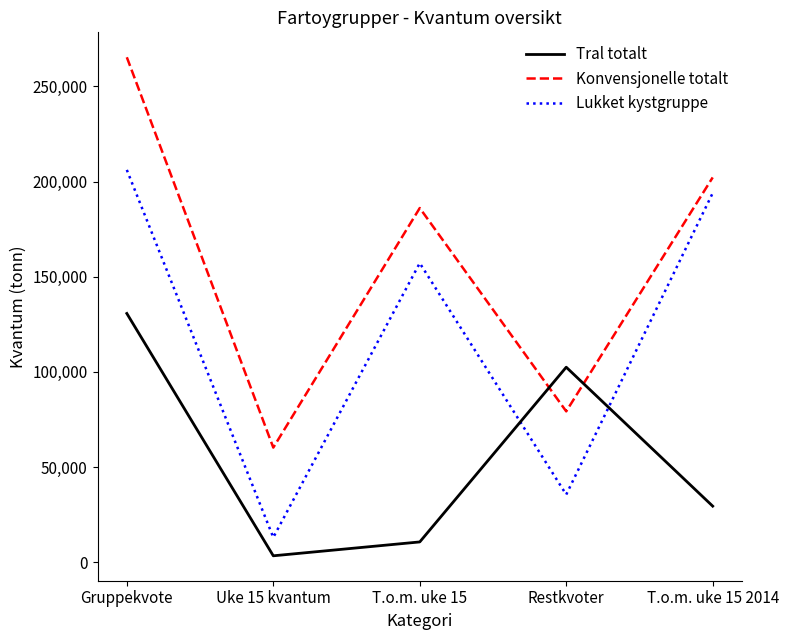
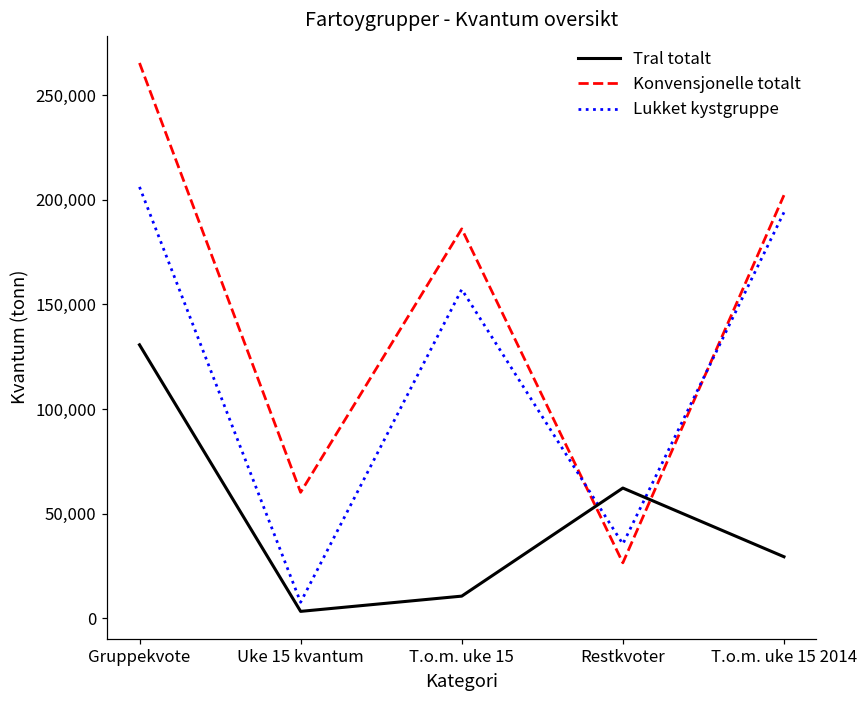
  {
    "Tral totalt": {
      "Gruppekvote": "131,000",
      "Uke 15 kvantum": "3,000",
      "T.o.m. uke 15": "11,000",
-     "Restkvoter": "102,000",
+     "Restkvoter": "62,000",
      "T.o.m. uke 15 2014": "29,000"
    },
    "Konvensjonelle totalt": {
      "Gruppekvote": "265,000",
      "Uke 15 kvantum": "60,000",
      "T.o.m. uke 15": "186,000",
-     "Restkvoter": "79,000",
+     "Restkvoter": "27,000",
      "T.o.m. uke 15 2014": "202,000"
    },
    "Lukket kystgruppe": {
      "Gruppekvote": "206,000",
-     "Uke 15 kvantum": "13,000",
+     "Uke 15 kvantum": "8,000",
      "T.o.m. uke 15": "157,000",
      "Restkvoter": "36,000",
      "T.o.m. uke 15 2014": "194,000"
    }
  }
